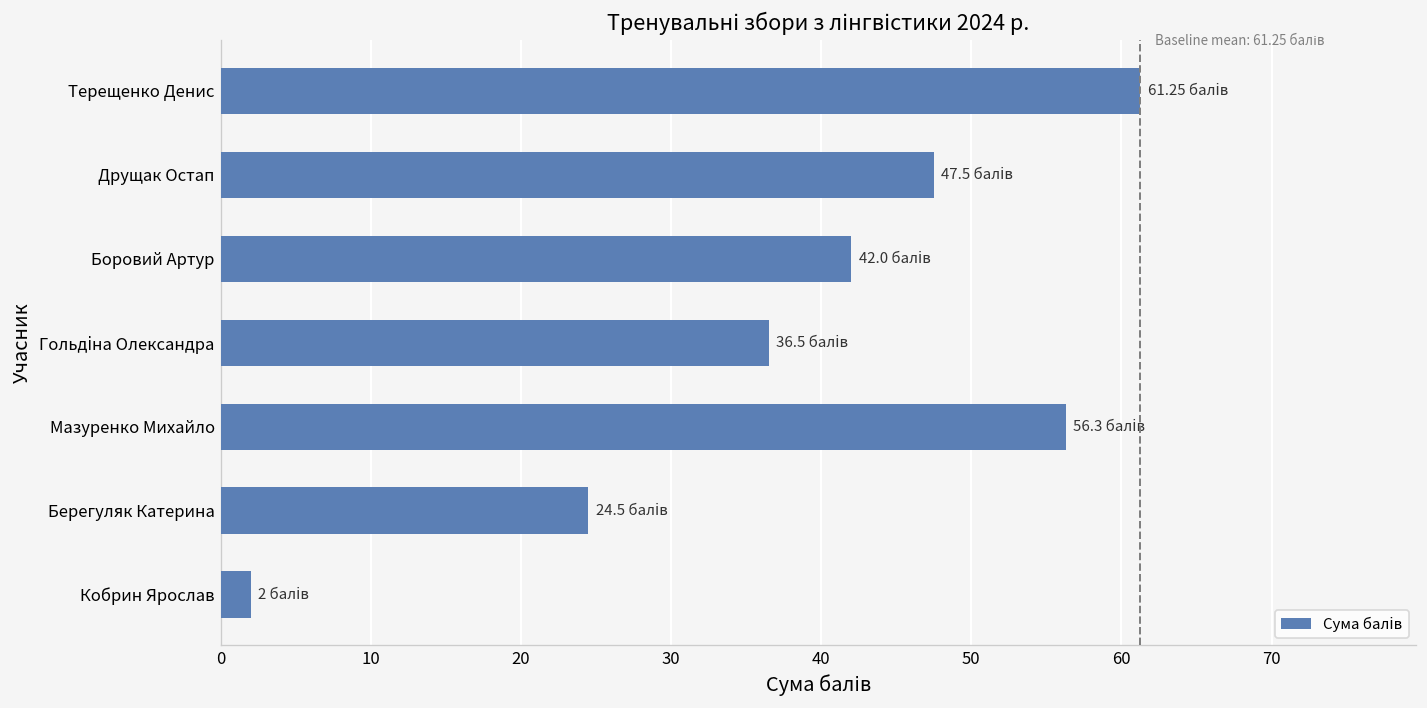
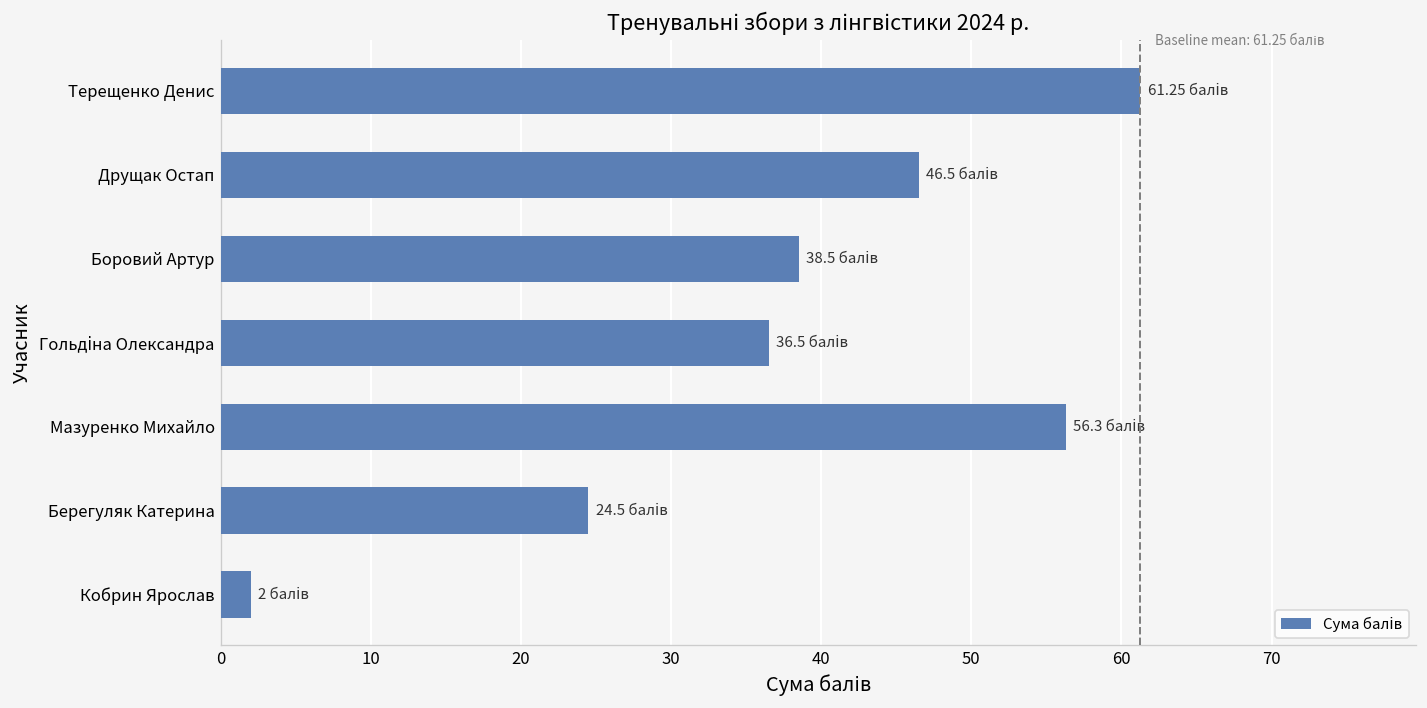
  {
    "Терещенко Денис": 61.25,
-   "Друщак Остап": 47.5,
-   "Боровий Артур": 42.0,
+   "Друщак Остап": 46.5,
+   "Боровий Артур": 38.5,
    "Гольдіна Олександра": 36.5,
    "Мазуренко Михайло": 56.3,
    "Берегуляк Катерина": 24.5,
    "Кобрин Ярослав": 2
  }
